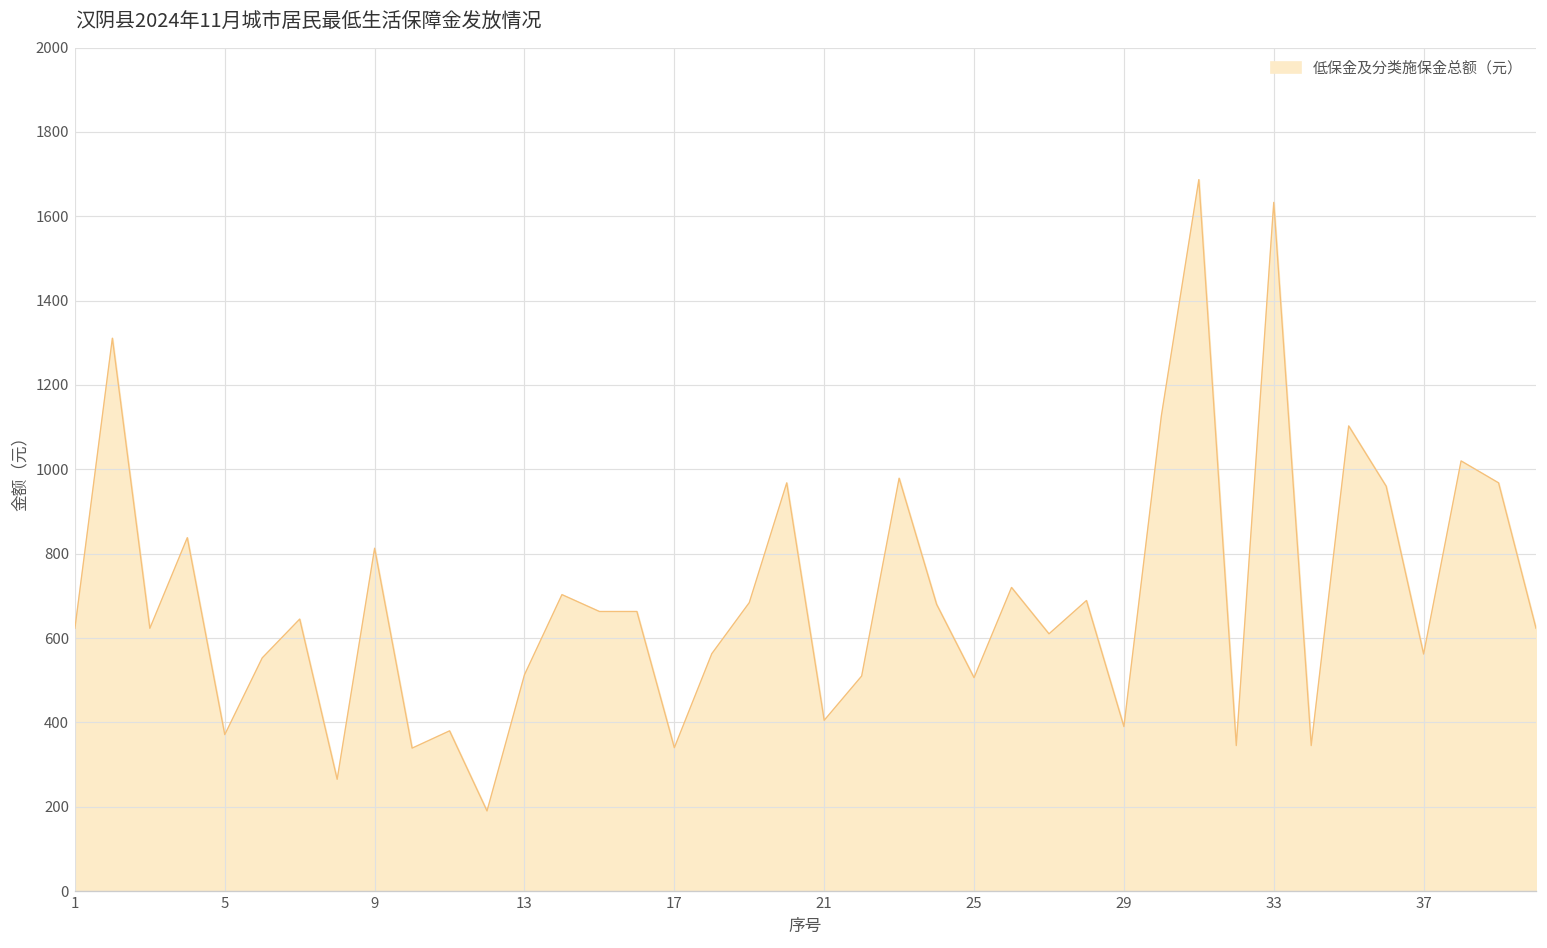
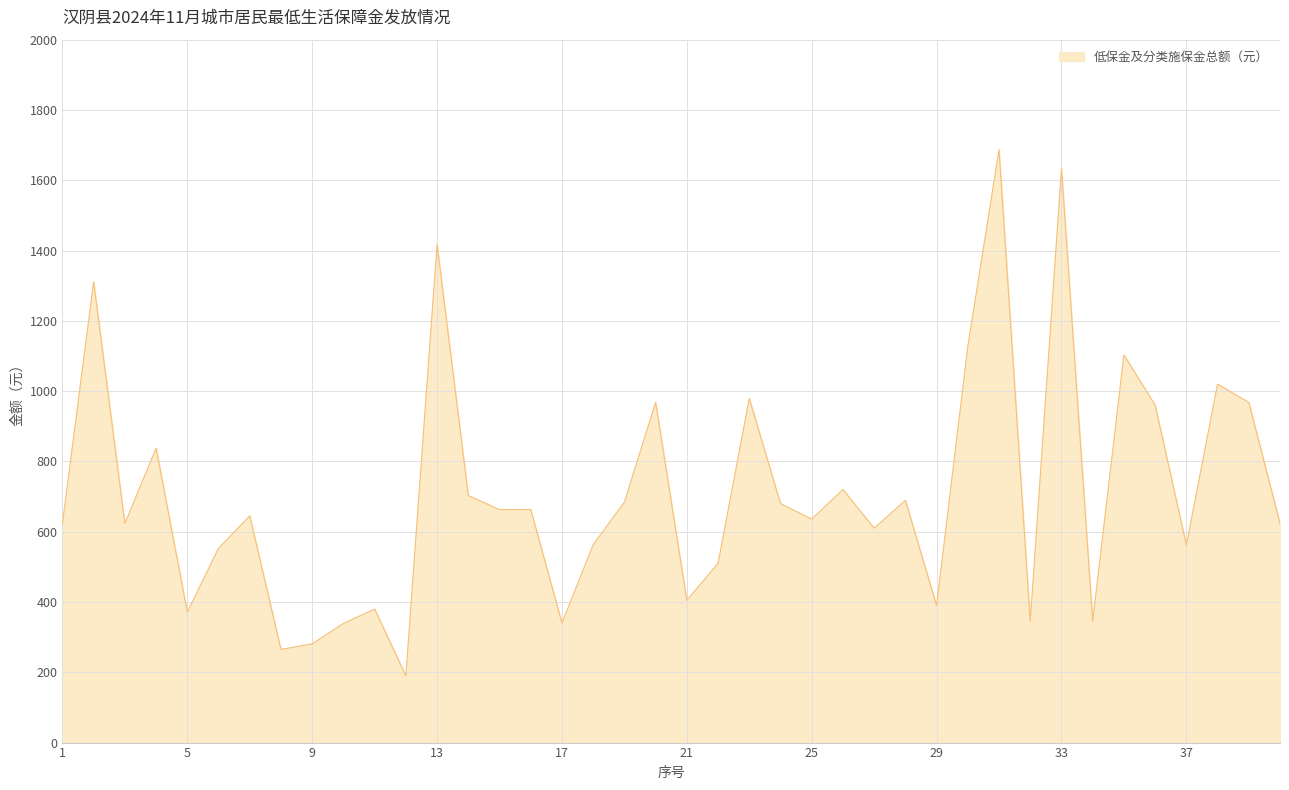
  {
    "1": 620,
    "5": 370,
-   "9": 810,
-   "13": 510,
+   "9": 280,
+   "13": 1420,
    "17": 340,
    "21": 410,
-   "25": 510,
+   "25": 640,
    "29": 390,
    "33": 1630,
    "37": 560
  }
